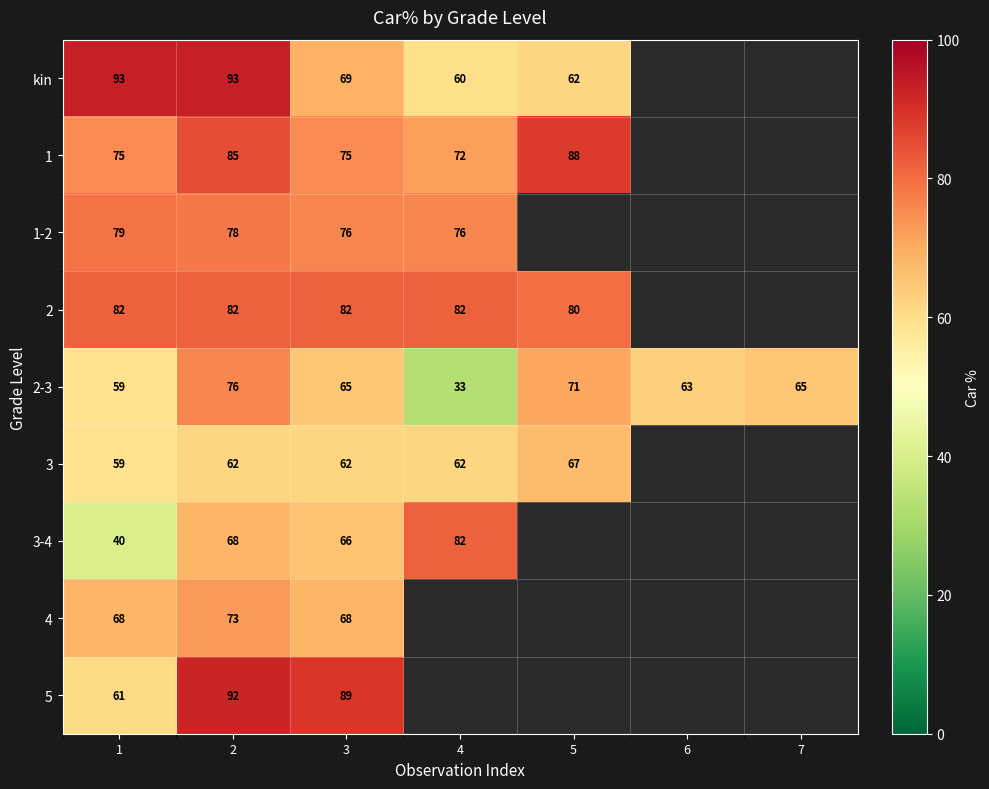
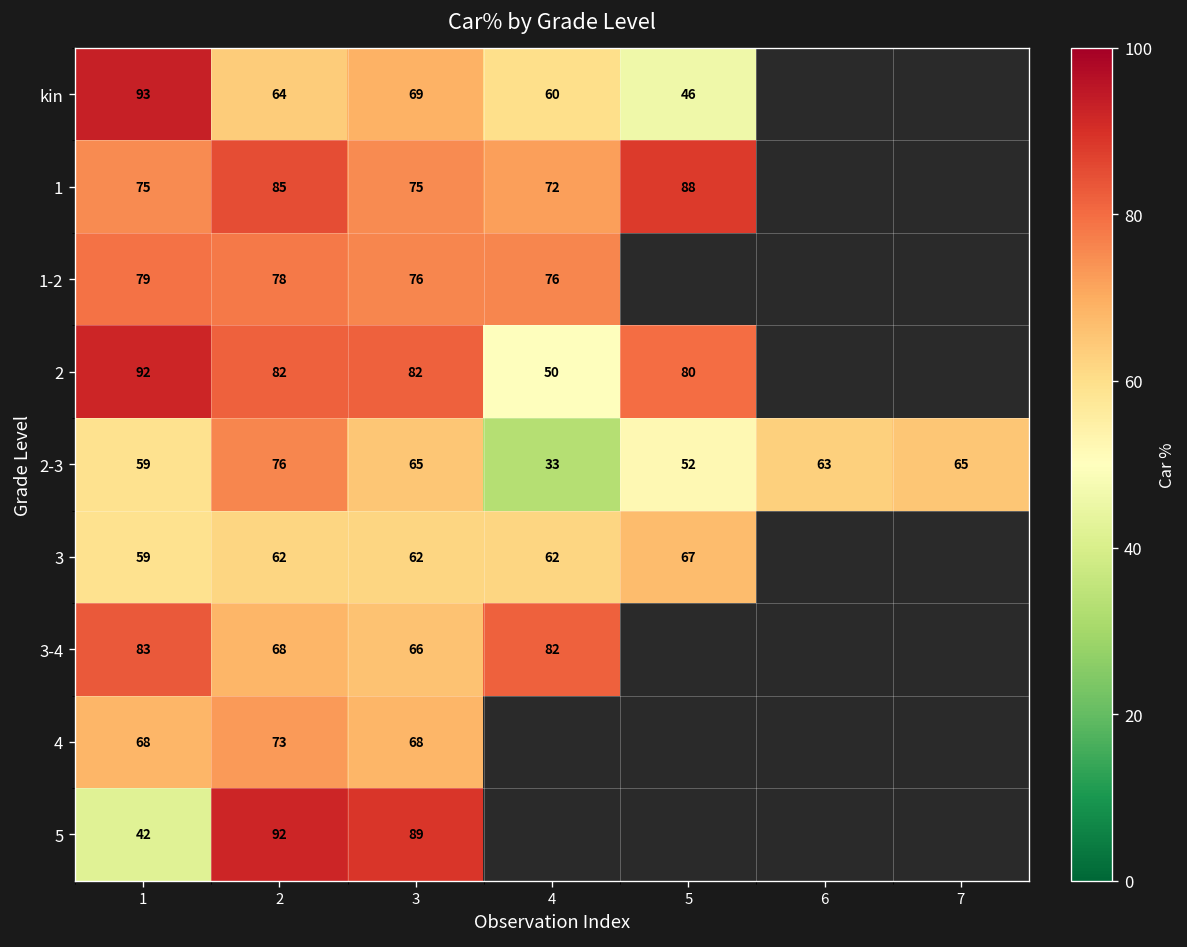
  {
    "kin": {
      "1": 93,
-     "2": 93,
+     "2": 64,
      "3": 69,
      "4": 60,
-     "5": 62
+     "5": 46
    },
    "1": {
      "1": 75,
      "2": 85,
      "3": 75,
      "4": 72,
      "5": 88
    },
    "1-2": {
      "1": 79,
      "2": 78,
      "3": 76,
      "4": 76
    },
    "2": {
-     "1": 82,
+     "1": 92,
      "2": 82,
      "3": 82,
-     "4": 82,
+     "4": 50,
      "5": 80
    },
    "2-3": {
      "1": 59,
      "2": 76,
      "3": 65,
      "4": 33,
-     "5": 71,
+     "5": 52,
      "6": 63,
      "7": 65
    },
    "3": {
      "1": 59,
      "2": 62,
      "3": 62,
      "4": 62,
      "5": 67
    },
    "3-4": {
-     "1": 40,
+     "1": 83,
      "2": 68,
      "3": 66,
      "4": 82
    },
    "4": {
      "1": 68,
      "2": 73,
      "3": 68
    },
    "5": {
-     "1": 61,
+     "1": 42,
      "2": 92,
      "3": 89
    }
  }
